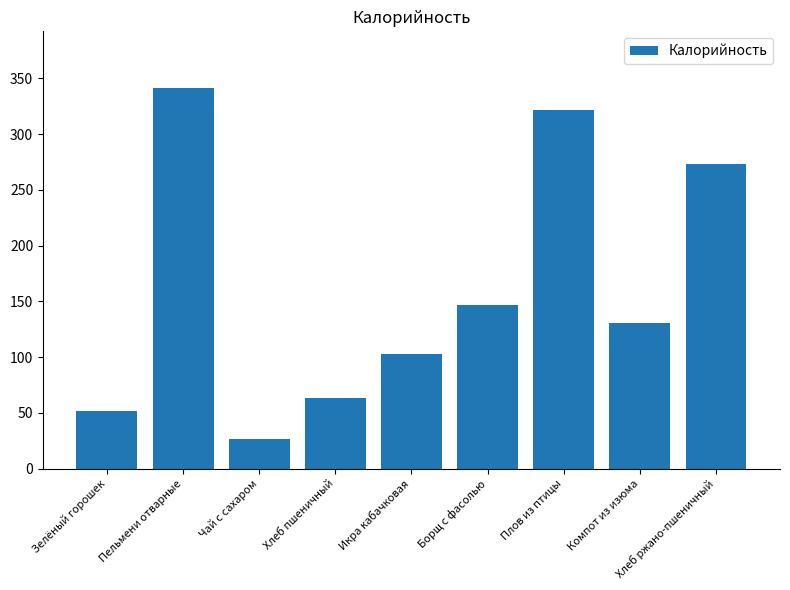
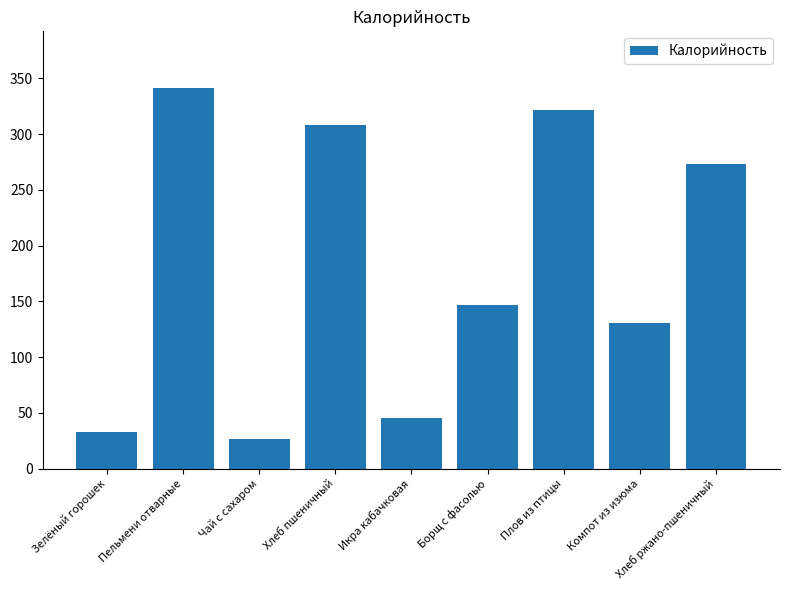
  {
-   "Зелёный горошек": 52,
+   "Зелёный горошек": 33,
    "Пельмени отварные": 341,
    "Чай с сахаром": 27,
-   "Хлеб пшеничный": 63,
-   "Икра кабачковая": 103,
+   "Хлеб пшеничный": 308,
+   "Икра кабачковая": 45,
    "Борщ с фасолью": 147,
    "Плов из птицы": 322,
    "Компот из изюма": 131,
    "Хлеб ржано-пшеничный": 273
  }
